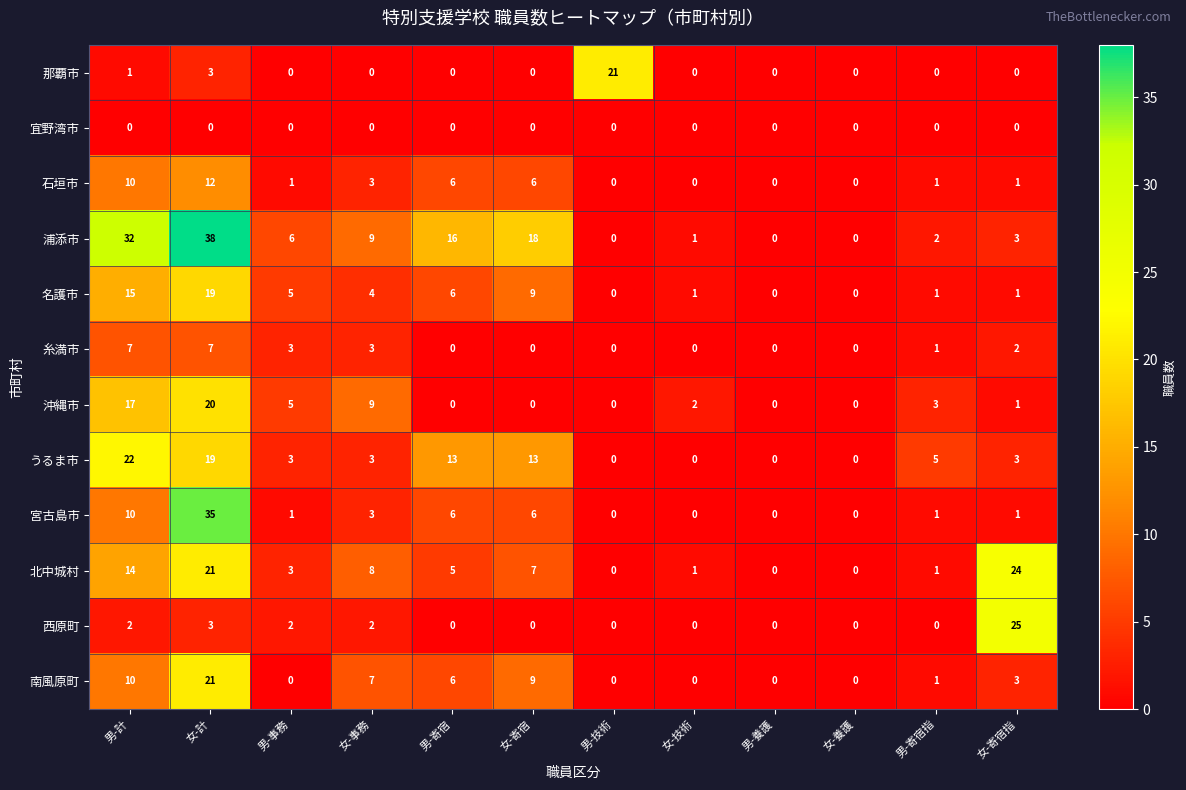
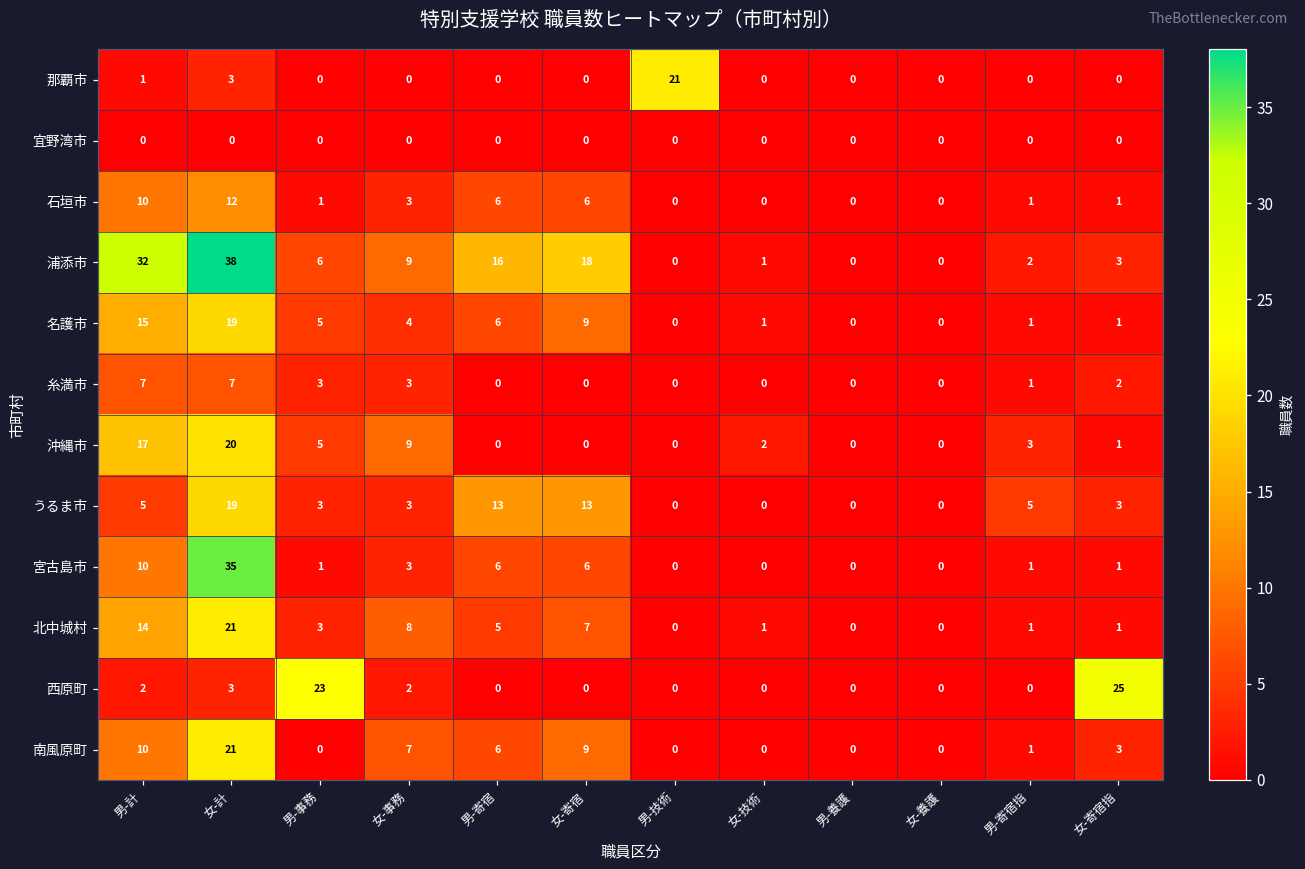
  {
    "那覇市": {
      "男-計": 1,
      "女-計": 3,
      "男-事務": 0,
      "女-事務": 0,
      "男-寄宿": 0,
      "女-寄宿": 0,
      "男-技術": 21,
      "女-技術": 0,
      "男-養護": 0,
      "女-養護": 0,
      "男-寄宿指": 0,
      "女-寄宿指": 0
    },
    "宜野湾市": {
      "男-計": 0,
      "女-計": 0,
      "男-事務": 0,
      "女-事務": 0,
      "男-寄宿": 0,
      "女-寄宿": 0,
      "男-技術": 0,
      "女-技術": 0,
      "男-養護": 0,
      "女-養護": 0,
      "男-寄宿指": 0,
      "女-寄宿指": 0
    },
    "石垣市": {
      "男-計": 10,
      "女-計": 12,
      "男-事務": 1,
      "女-事務": 3,
      "男-寄宿": 6,
      "女-寄宿": 6,
      "男-技術": 0,
      "女-技術": 0,
      "男-養護": 0,
      "女-養護": 0,
      "男-寄宿指": 1,
      "女-寄宿指": 1
    },
    "浦添市": {
      "男-計": 32,
      "女-計": 38,
      "男-事務": 6,
      "女-事務": 9,
      "男-寄宿": 16,
      "女-寄宿": 18,
      "男-技術": 0,
      "女-技術": 1,
      "男-養護": 0,
      "女-養護": 0,
      "男-寄宿指": 2,
      "女-寄宿指": 3
    },
    "名護市": {
      "男-計": 15,
      "女-計": 19,
      "男-事務": 5,
      "女-事務": 4,
      "男-寄宿": 6,
      "女-寄宿": 9,
      "男-技術": 0,
      "女-技術": 1,
      "男-養護": 0,
      "女-養護": 0,
      "男-寄宿指": 1,
      "女-寄宿指": 1
    },
    "糸満市": {
      "男-計": 7,
      "女-計": 7,
      "男-事務": 3,
      "女-事務": 3,
      "男-寄宿": 0,
      "女-寄宿": 0,
      "男-技術": 0,
      "女-技術": 0,
      "男-養護": 0,
      "女-養護": 0,
      "男-寄宿指": 1,
      "女-寄宿指": 2
    },
    "沖縄市": {
      "男-計": 17,
      "女-計": 20,
      "男-事務": 5,
      "女-事務": 9,
      "男-寄宿": 0,
      "女-寄宿": 0,
      "男-技術": 0,
      "女-技術": 2,
      "男-養護": 0,
      "女-養護": 0,
      "男-寄宿指": 3,
      "女-寄宿指": 1
    },
    "うるま市": {
-     "男-計": 22,
+     "男-計": 5,
      "女-計": 19,
      "男-事務": 3,
      "女-事務": 3,
      "男-寄宿": 13,
      "女-寄宿": 13,
      "男-技術": 0,
      "女-技術": 0,
      "男-養護": 0,
      "女-養護": 0,
      "男-寄宿指": 5,
      "女-寄宿指": 3
    },
    "宮古島市": {
      "男-計": 10,
      "女-計": 35,
      "男-事務": 1,
      "女-事務": 3,
      "男-寄宿": 6,
      "女-寄宿": 6,
      "男-技術": 0,
      "女-技術": 0,
      "男-養護": 0,
      "女-養護": 0,
      "男-寄宿指": 1,
      "女-寄宿指": 1
    },
    "北中城村": {
      "男-計": 14,
      "女-計": 21,
      "男-事務": 3,
      "女-事務": 8,
      "男-寄宿": 5,
      "女-寄宿": 7,
      "男-技術": 0,
      "女-技術": 1,
      "男-養護": 0,
      "女-養護": 0,
      "男-寄宿指": 1,
-     "女-寄宿指": 24
+     "女-寄宿指": 1
    },
    "西原町": {
      "男-計": 2,
      "女-計": 3,
-     "男-事務": 2,
+     "男-事務": 23,
      "女-事務": 2,
      "男-寄宿": 0,
      "女-寄宿": 0,
      "男-技術": 0,
      "女-技術": 0,
      "男-養護": 0,
      "女-養護": 0,
      "男-寄宿指": 0,
      "女-寄宿指": 25
    },
    "南風原町": {
      "男-計": 10,
      "女-計": 21,
      "男-事務": 0,
      "女-事務": 7,
      "男-寄宿": 6,
      "女-寄宿": 9,
      "男-技術": 0,
      "女-技術": 0,
      "男-養護": 0,
      "女-養護": 0,
      "男-寄宿指": 1,
      "女-寄宿指": 3
    }
  }
